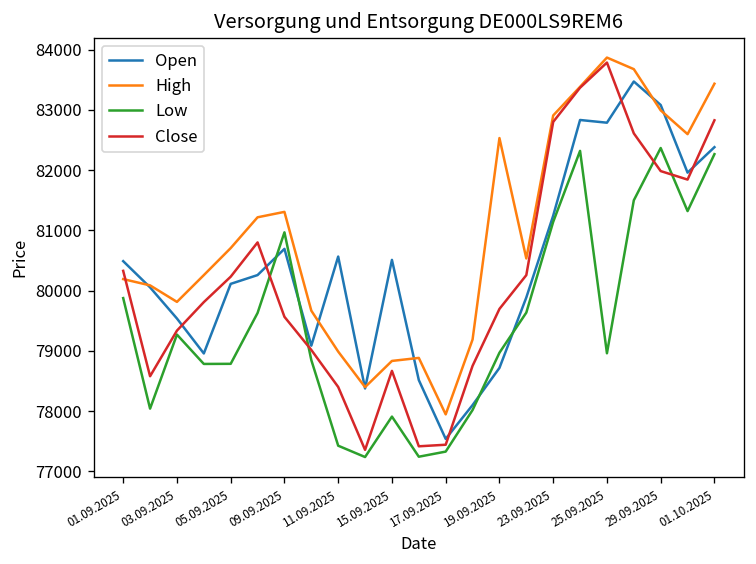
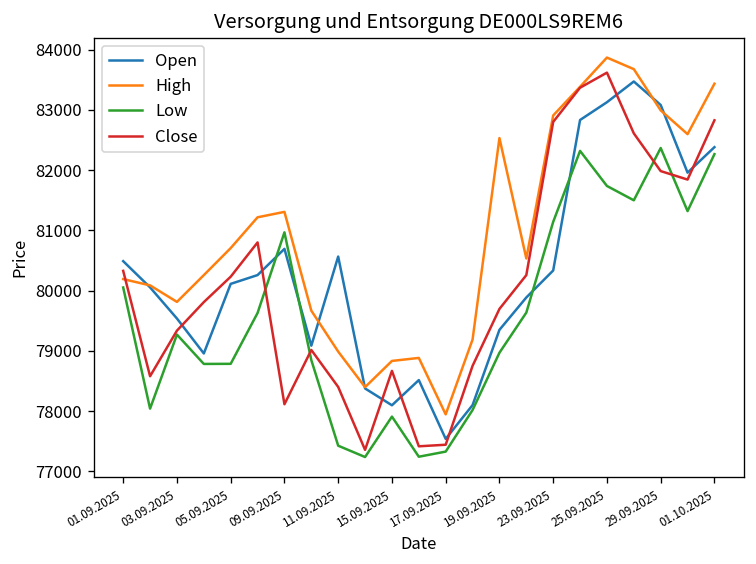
  {
    "Open": {
      "01.09.2025": 80500,
      "03.09.2025": 79500,
      "05.09.2025": 80100,
      "09.09.2025": 80700,
      "11.09.2025": 80600,
-     "15.09.2025": 80500,
+     "15.09.2025": 78100,
      "17.09.2025": 77500,
-     "19.09.2025": 78700,
-     "23.09.2025": 81200,
-     "25.09.2025": 82800,
+     "19.09.2025": 79400,
+     "23.09.2025": 80300,
+     "25.09.2025": 83100,
      "29.09.2025": 83100,
      "01.10.2025": 82400
    },
    "High": {
      "01.09.2025": 80200,
      "03.09.2025": 79800,
      "05.09.2025": 80700,
      "09.09.2025": 81300,
      "11.09.2025": 79000,
      "15.09.2025": 78800,
      "17.09.2025": 77900,
      "19.09.2025": 82500,
      "23.09.2025": 82900,
      "25.09.2025": 83900,
      "29.09.2025": 83000,
      "01.10.2025": 83400
    },
    "Low": {
-     "01.09.2025": 79900,
+     "01.09.2025": 80100,
      "03.09.2025": 79300,
      "05.09.2025": 78800,
      "09.09.2025": 81000,
      "11.09.2025": 77400,
      "15.09.2025": 77900,
      "17.09.2025": 77300,
      "19.09.2025": 79000,
      "23.09.2025": 81100,
-     "25.09.2025": 79000,
+     "25.09.2025": 81700,
      "29.09.2025": 82400,
      "01.10.2025": 82300
    },
    "Close": {
      "01.09.2025": 80300,
      "03.09.2025": 79300,
      "05.09.2025": 80200,
-     "09.09.2025": 79600,
+     "09.09.2025": 78100,
      "11.09.2025": 78400,
      "15.09.2025": 78700,
      "17.09.2025": 77400,
      "19.09.2025": 79700,
      "23.09.2025": 82800,
-     "25.09.2025": 83800,
+     "25.09.2025": 83600,
      "29.09.2025": 82000,
      "01.10.2025": 82800
    }
  }
